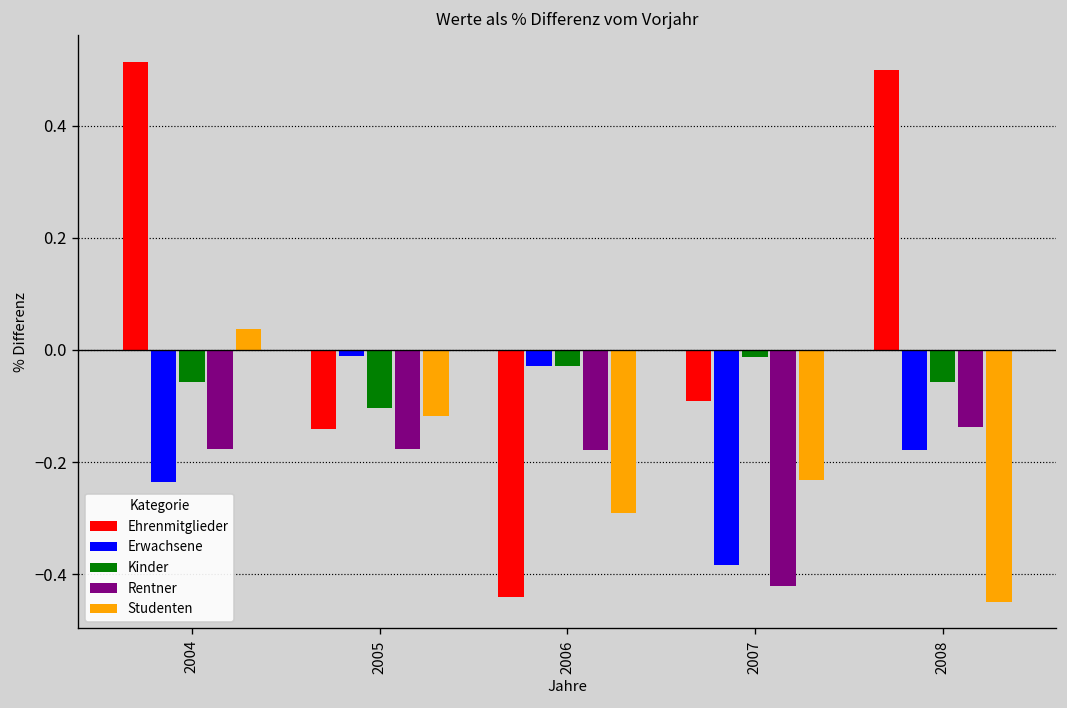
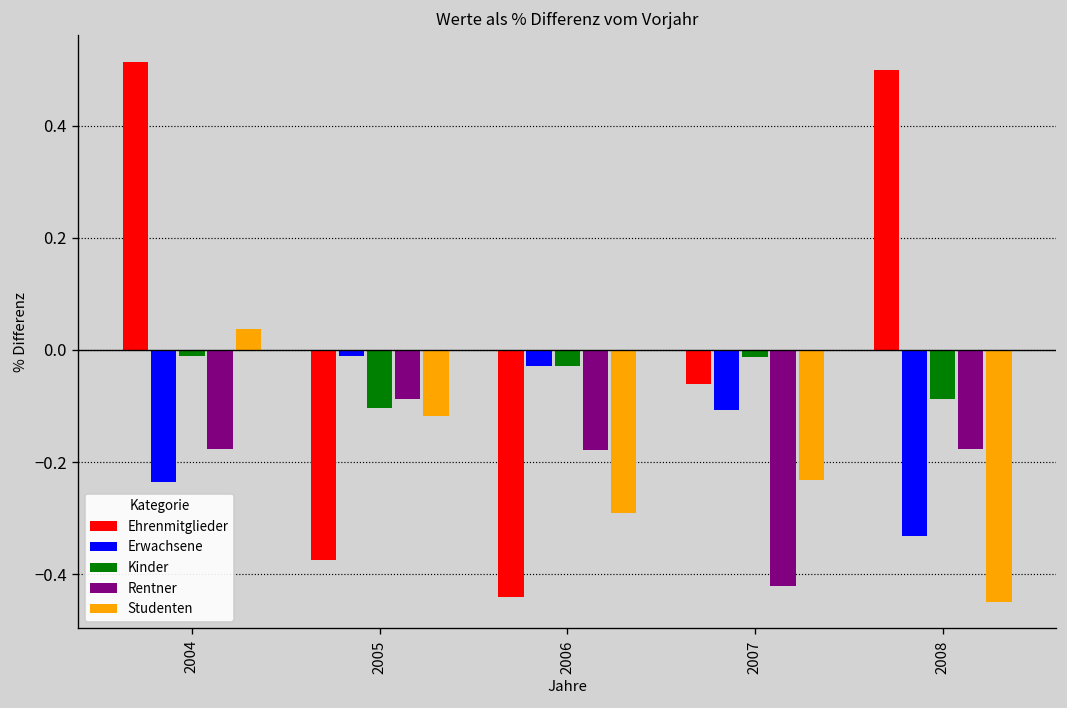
  {
    "Ehrenmitglieder": {
      "2004": 0.51,
-     "2005": -0.14,
+     "2005": -0.38,
      "2006": -0.44,
-     "2007": -0.09,
+     "2007": -0.06,
      "2008": 0.50
    },
    "Erwachsene": {
      "2004": -0.24,
      "2005": -0.01,
      "2006": -0.03,
-     "2007": -0.38,
-     "2008": -0.18
+     "2007": -0.11,
+     "2008": -0.33
    },
    "Kinder": {
-     "2004": -0.06,
+     "2004": -0.01,
      "2005": -0.10,
      "2006": -0.03,
      "2007": -0.01,
-     "2008": -0.06
+     "2008": -0.09
    },
    "Rentner": {
      "2004": -0.18,
-     "2005": -0.18,
+     "2005": -0.09,
      "2006": -0.18,
      "2007": -0.42,
-     "2008": -0.14
+     "2008": -0.18
    },
    "Studenten": {
      "2004": 0.04,
      "2005": -0.12,
      "2006": -0.29,
      "2007": -0.23,
      "2008": -0.45
    }
  }
